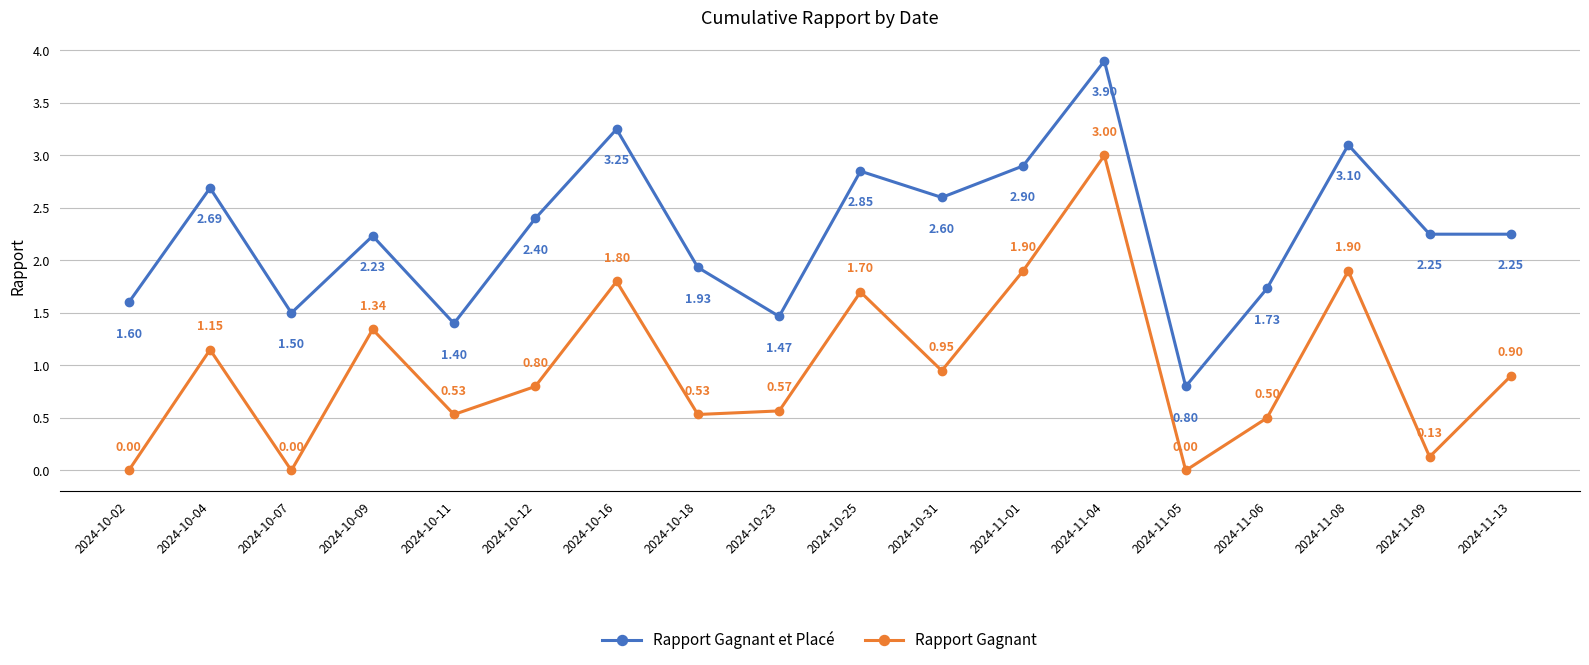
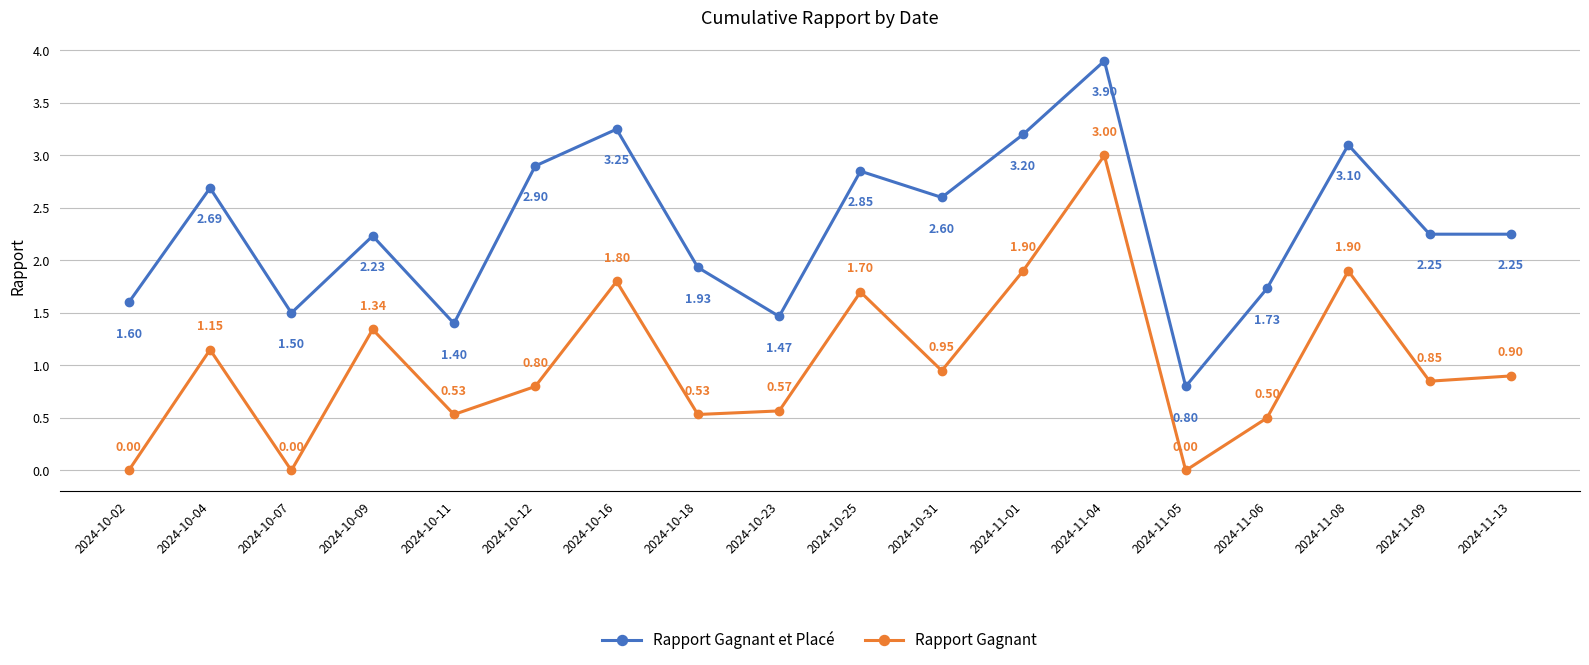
  {
    "Rapport Gagnant et Placé": {
      "2024-10-02": 1.60,
      "2024-10-04": 2.69,
      "2024-10-07": 1.50,
      "2024-10-09": 2.23,
      "2024-10-11": 1.40,
-     "2024-10-12": 2.40,
+     "2024-10-12": 2.90,
      "2024-10-16": 3.25,
      "2024-10-18": 1.93,
      "2024-10-23": 1.47,
      "2024-10-25": 2.85,
      "2024-10-31": 2.60,
-     "2024-11-01": 2.90,
+     "2024-11-01": 3.20,
      "2024-11-04": 3.90,
      "2024-11-05": 0.80,
      "2024-11-06": 1.73,
      "2024-11-08": 3.10,
      "2024-11-09": 2.25,
      "2024-11-13": 2.25
    },
    "Rapport Gagnant": {
      "2024-10-02": 0.00,
      "2024-10-04": 1.15,
      "2024-10-07": 0.00,
      "2024-10-09": 1.34,
      "2024-10-11": 0.53,
      "2024-10-12": 0.80,
      "2024-10-16": 1.80,
      "2024-10-18": 0.53,
      "2024-10-23": 0.57,
      "2024-10-25": 1.70,
      "2024-10-31": 0.95,
      "2024-11-01": 1.90,
      "2024-11-04": 3.00,
      "2024-11-05": 0.00,
      "2024-11-06": 0.50,
      "2024-11-08": 1.90,
-     "2024-11-09": 0.13,
+     "2024-11-09": 0.85,
      "2024-11-13": 0.90
    }
  }
